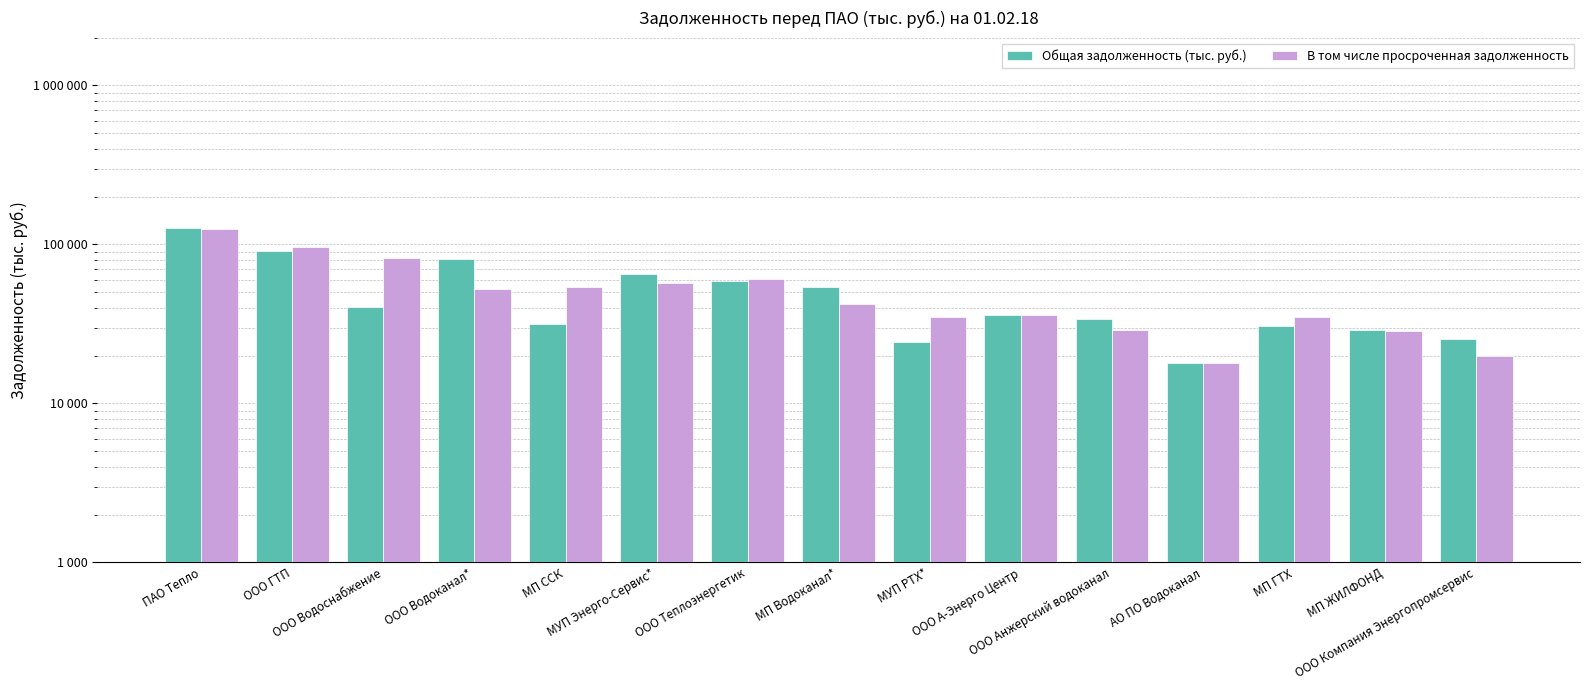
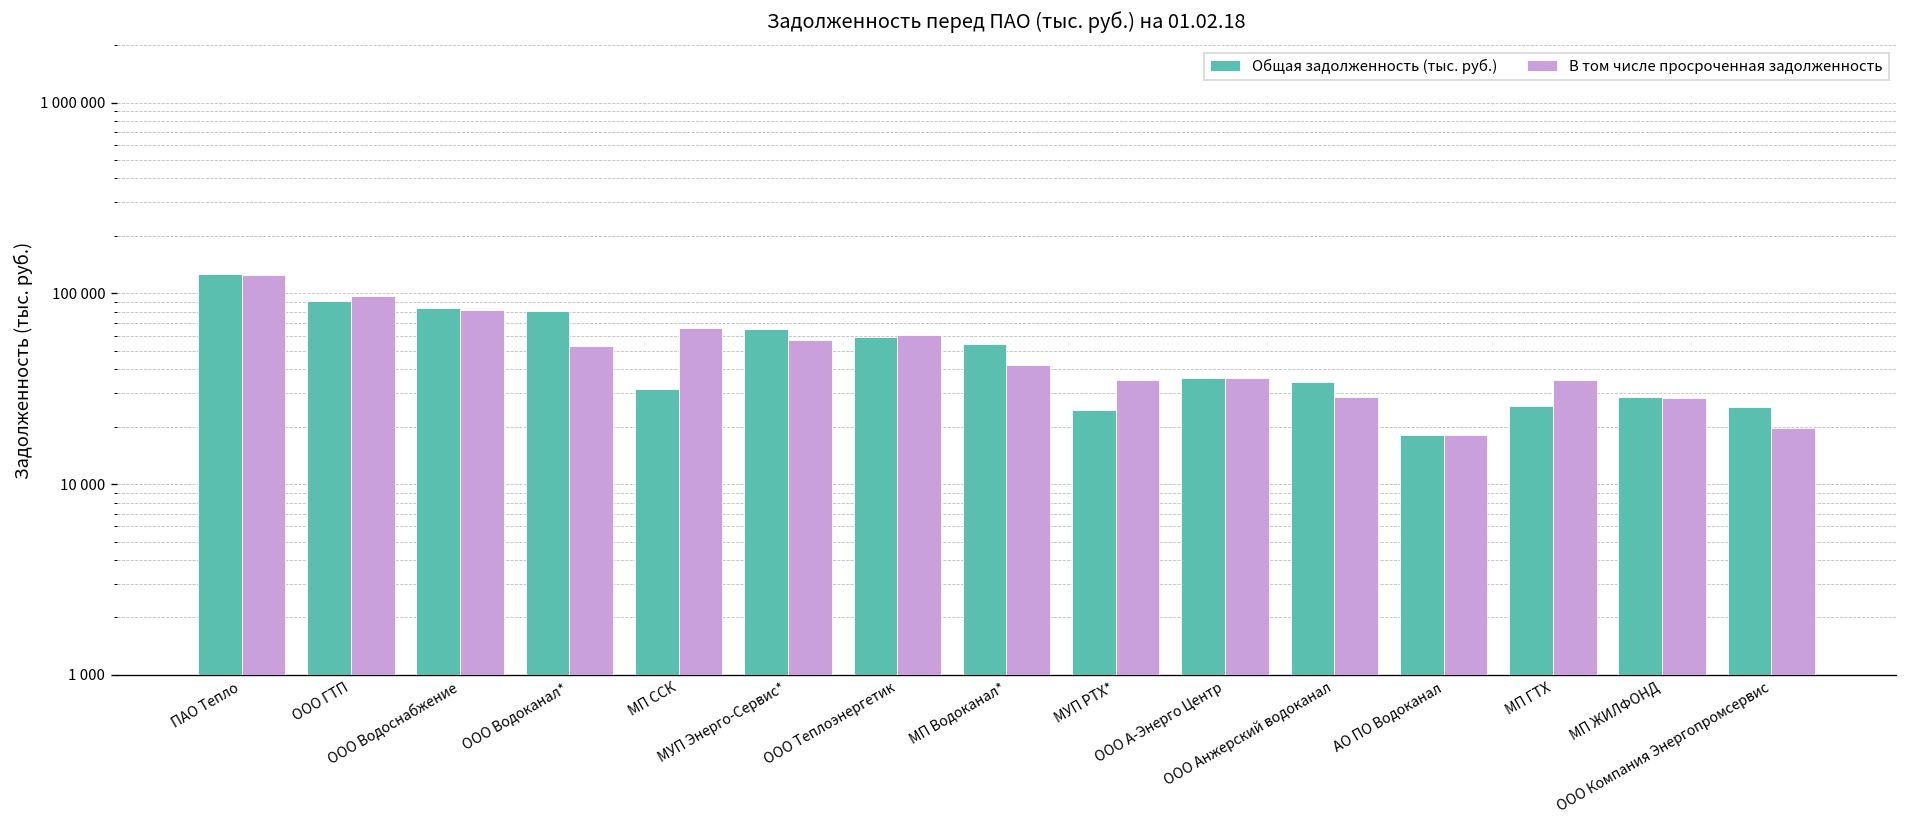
  {
    "Общая задолженность (тыс. руб.)": {
      "ПАО Тепло": 130000,
      "ООО ГТП": 90000,
-     "ООО Водоснабжение": 41000,
+     "ООО Водоснабжение": 80000,
      "ООО Водоканал*": 80000,
      "МП ССК": 32000,
      "МУП Энерго-Сервис*": 65000,
      "ООО Теплоэнергетик": 59000,
      "МП Водоканал*": 54000,
      "МУП РТХ*": 24000,
      "ООО А-Энерго Центр": 36000,
      "ООО Анжерский водоканал": 34000,
      "АО ПО Водоканал": 18000,
-     "МП ГТХ": 31000,
+     "МП ГТХ": 26000,
      "МП ЖИЛФОНД": 29000,
      "ООО Компания Энергопромсервис": 25000
    },
    "В том числе просроченная задолженность": {
      "ПАО Тепло": 120000,
      "ООО ГТП": 100000,
      "ООО Водоснабжение": 80000,
      "ООО Водоканал*": 53000,
-     "МП ССК": 54000,
+     "МП ССК": 66000,
      "МУП Энерго-Сервис*": 57000,
      "ООО Теплоэнергетик": 60000,
      "МП Водоканал*": 42000,
      "МУП РТХ*": 35000,
      "ООО А-Энерго Центр": 36000,
      "ООО Анжерский водоканал": 29000,
      "АО ПО Водоканал": 18000,
      "МП ГТХ": 35000,
      "МП ЖИЛФОНД": 28000,
      "ООО Компания Энергопромсервис": 20000
    }
  }
